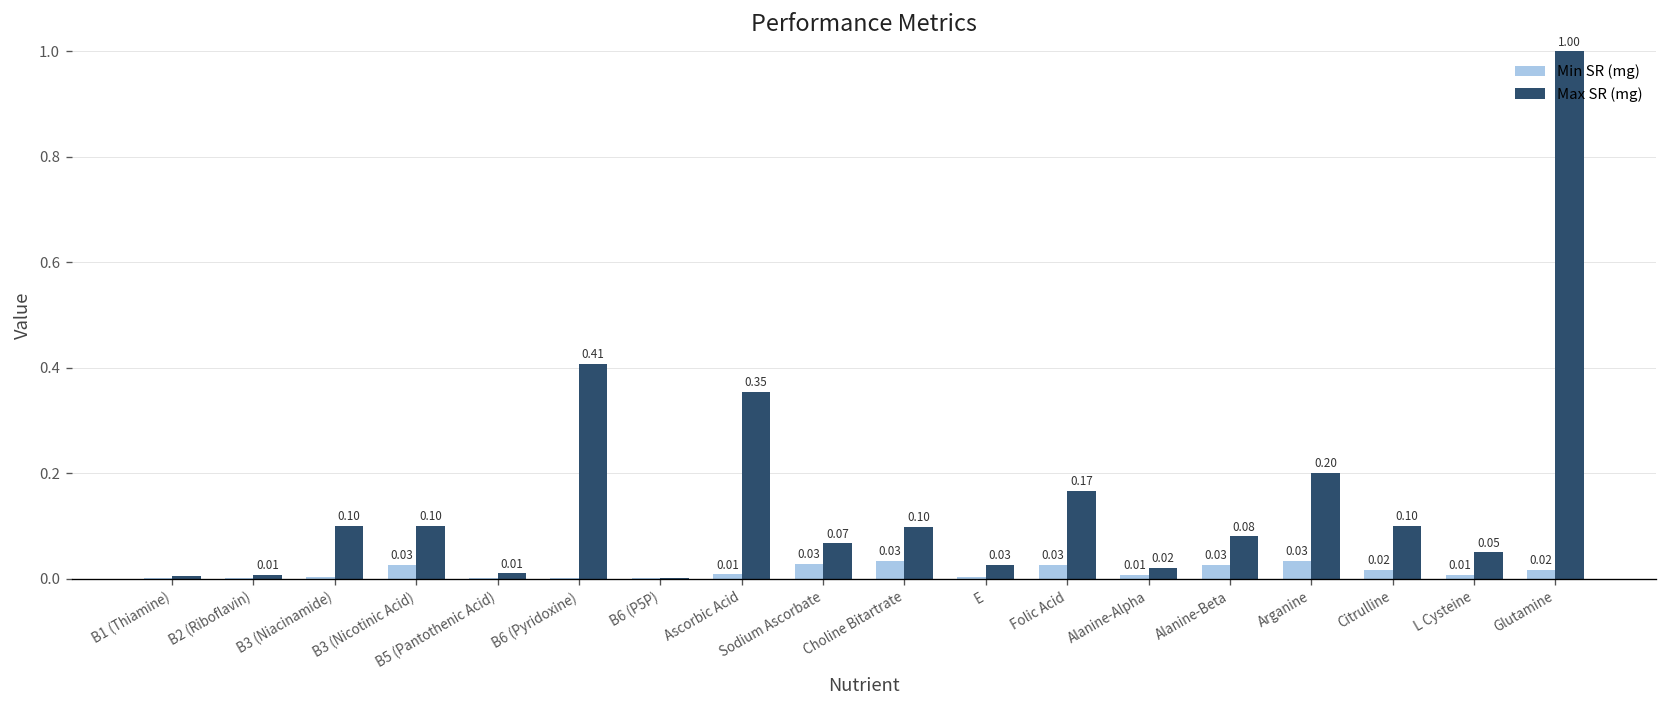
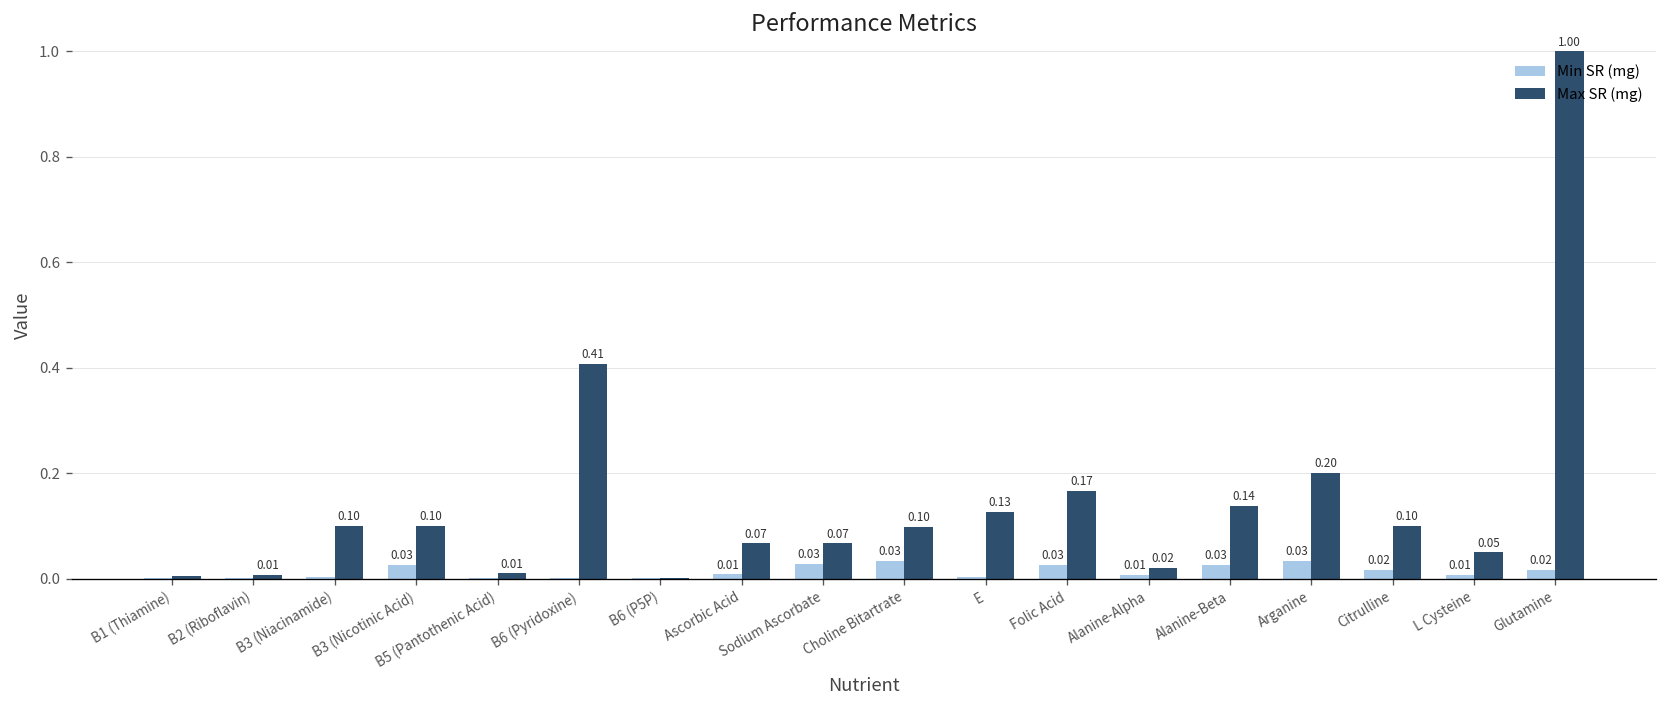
  {
    "Min SR (mg)": {
      "B3 (Nicotinic Acid)": 0.03,
      "Ascorbic Acid": 0.01,
      "Sodium Ascorbate": 0.03,
      "Choline Bitartrate": 0.03,
      "Folic Acid": 0.03,
      "Alanine-Alpha": 0.01,
      "Alanine-Beta": 0.03,
      "Arganine": 0.03,
      "Citrulline": 0.02,
      "L Cysteine": 0.01,
      "Glutamine": 0.02
    },
    "Max SR (mg)": {
      "B2 (Riboflavin)": 0.01,
      "B3 (Niacinamide)": 0.10,
      "B3 (Nicotinic Acid)": 0.10,
      "B5 (Pantothenic Acid)": 0.01,
      "B6 (Pyridoxine)": 0.41,
-     "Ascorbic Acid": 0.35,
+     "Ascorbic Acid": 0.07,
      "Sodium Ascorbate": 0.07,
      "Choline Bitartrate": 0.10,
-     "E": 0.03,
+     "E": 0.13,
      "Folic Acid": 0.17,
      "Alanine-Alpha": 0.02,
-     "Alanine-Beta": 0.08,
+     "Alanine-Beta": 0.14,
      "Arganine": 0.20,
      "Citrulline": 0.10,
      "L Cysteine": 0.05,
      "Glutamine": 1.00
    }
  }
